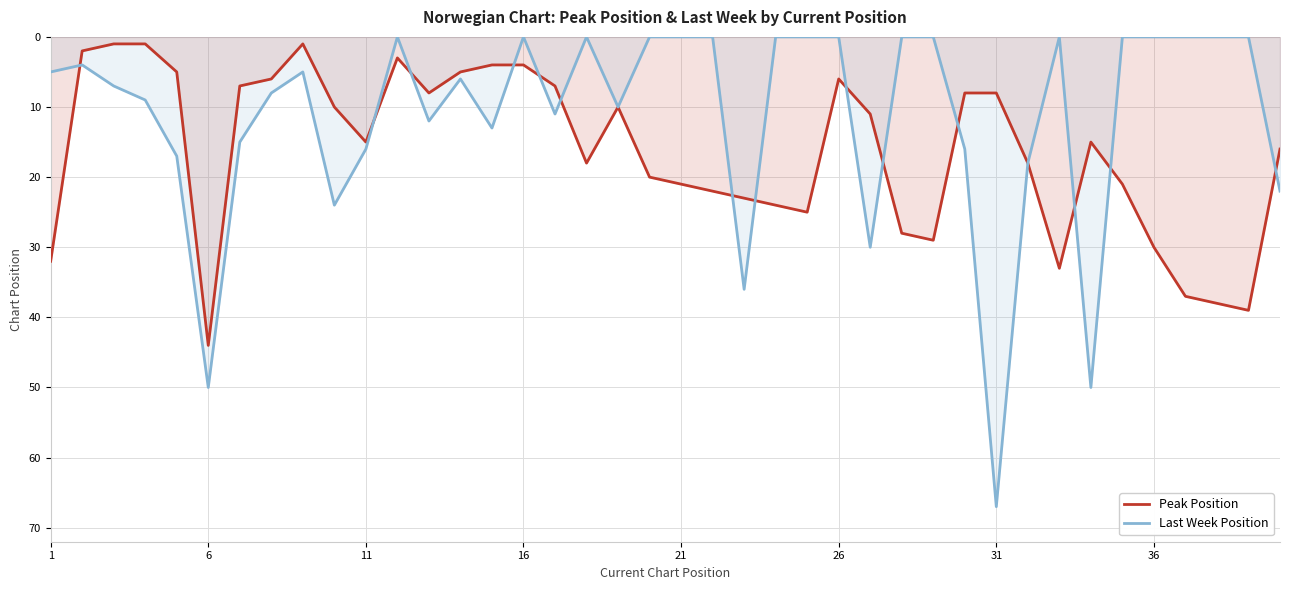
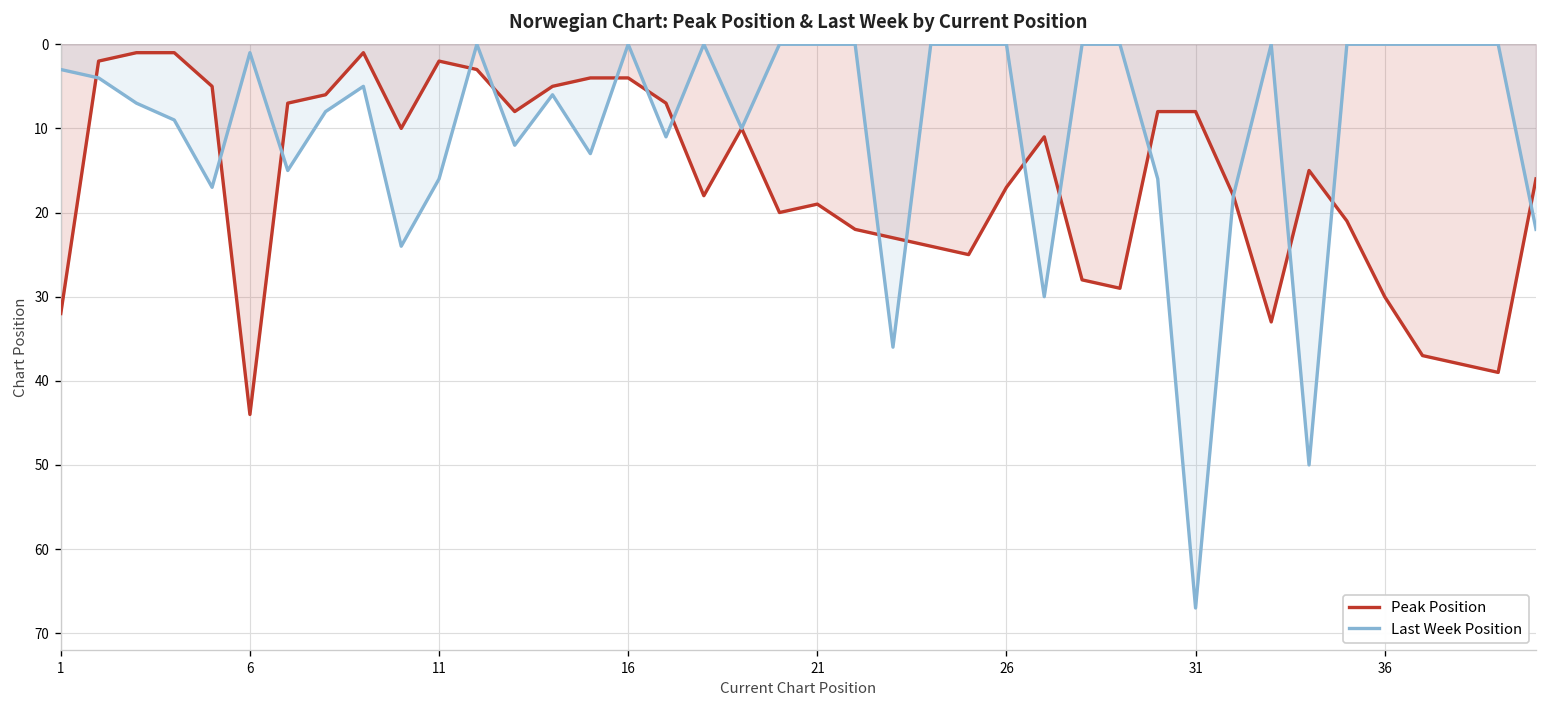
  {
    "Peak Position": {
      "1": 32,
      "6": 44,
-     "11": 15,
+     "11": 2,
      "16": 4,
-     "21": 21,
-     "26": 6,
+     "21": 19,
+     "26": 17,
      "31": 8,
      "36": 30
    },
    "Last Week Position": {
-     "1": 5,
-     "6": 50,
+     "1": 3,
+     "6": 1,
      "11": 16,
      "16": 0,
      "21": 0,
      "26": 0,
      "31": 67,
      "36": 0
    }
  }
